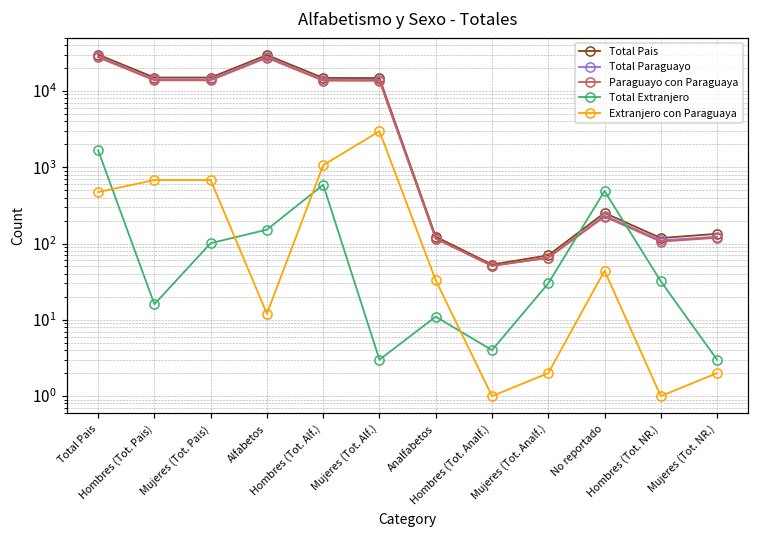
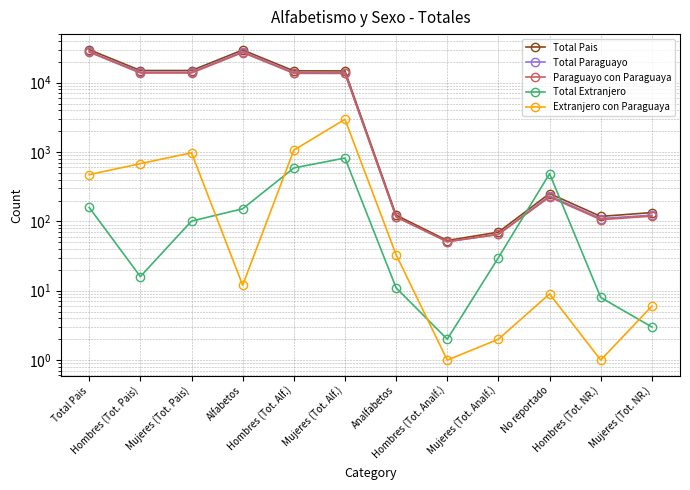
  {
    "Total Pais": {
      "Mujeres (Tot. NR.)": 130
    },
    "Total Extranjero": {
-     "Total Pais": 1700,
+     "Total Pais": 160,
      "Hombres (Tot. Pais)": 16,
      "Mujeres (Tot. Pais)": 100,
      "Alfabetos": 150,
      "Hombres (Tot. Alf.)": 600,
-     "Mujeres (Tot. Alf.)": 3,
+     "Mujeres (Tot. Alf.)": 800,
      "Analfabetos": 11,
-     "Hombres (Tot. Analf.)": 4,
+     "Hombres (Tot. Analf.)": 2,
      "Mujeres (Tot. Analf.)": 30,
      "No reportado": 500,
-     "Hombres (Tot. NR.)": 30,
+     "Hombres (Tot. NR.)": 8,
      "Mujeres (Tot. NR.)": 3
    },
    "Extranjero con Paraguaya": {
      "Total Pais": 500,
      "Hombres (Tot. Pais)": 700,
-     "Mujeres (Tot. Pais)": 700,
+     "Mujeres (Tot. Pais)": 1000,
      "Alfabetos": 12,
      "Hombres (Tot. Alf.)": 1100,
      "Mujeres (Tot. Alf.)": 3000,
      "Analfabetos": 30,
      "Hombres (Tot. Analf.)": 1,
      "Mujeres (Tot. Analf.)": 2,
-     "No reportado": 40,
+     "No reportado": 9,
      "Hombres (Tot. NR.)": 1,
-     "Mujeres (Tot. NR.)": 2
+     "Mujeres (Tot. NR.)": 6
    }
  }
